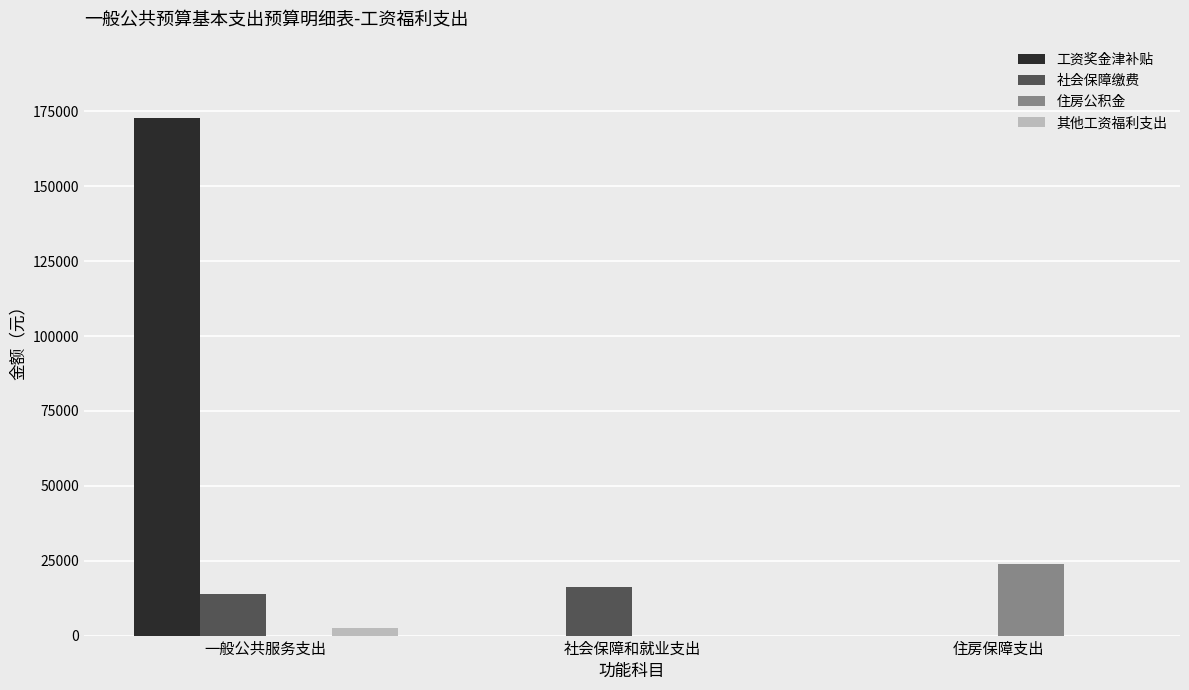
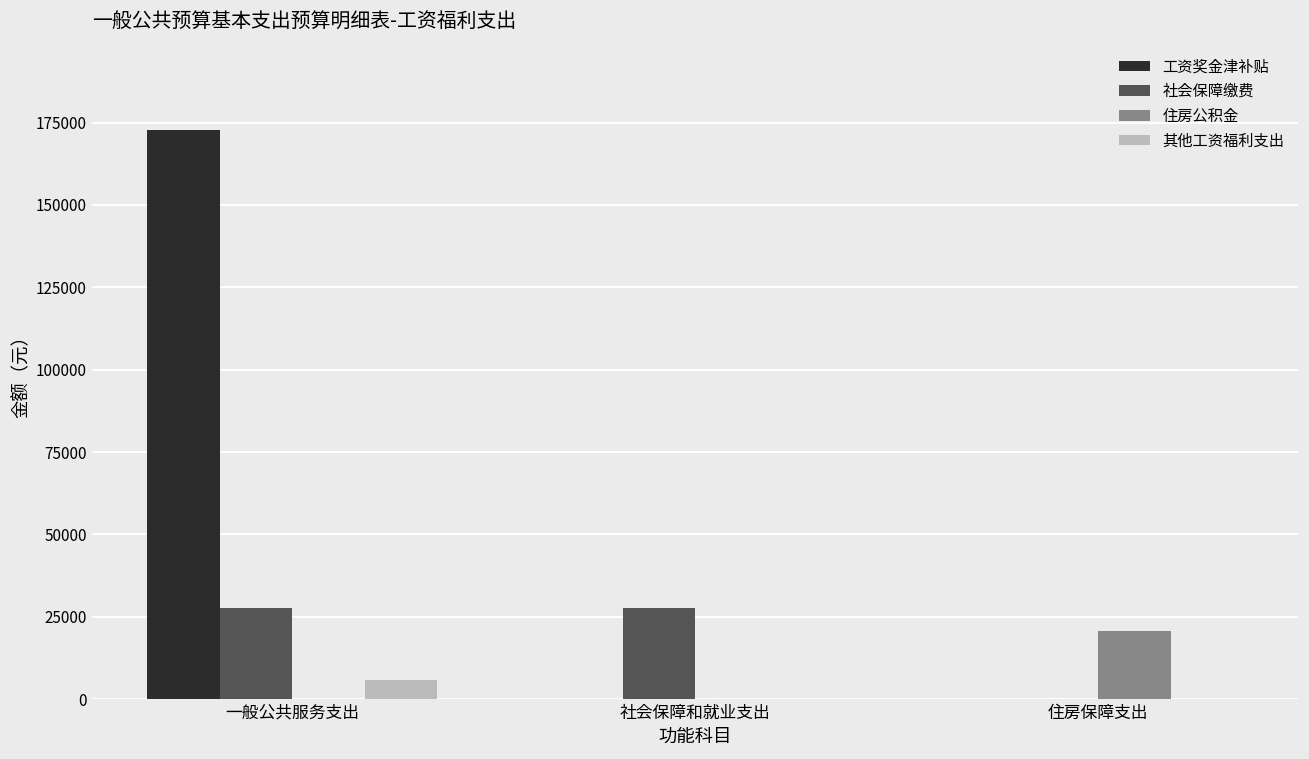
  {
    "工资奖金津补贴": {
      "一般公共服务支出": 173000,
      "社会保障和就业支出": 0,
      "住房保障支出": 0
    },
    "社会保障缴费": {
-     "一般公共服务支出": 14000,
-     "社会保障和就业支出": 16000,
+     "一般公共服务支出": 28000,
+     "社会保障和就业支出": 28000,
      "住房保障支出": 0
    },
    "住房公积金": {
      "一般公共服务支出": 0,
      "社会保障和就业支出": 0,
-     "住房保障支出": 24000
+     "住房保障支出": 21000
    },
    "其他工资福利支出": {
-     "一般公共服务支出": 2000,
+     "一般公共服务支出": 6000,
      "社会保障和就业支出": 0,
      "住房保障支出": 0
    }
  }
